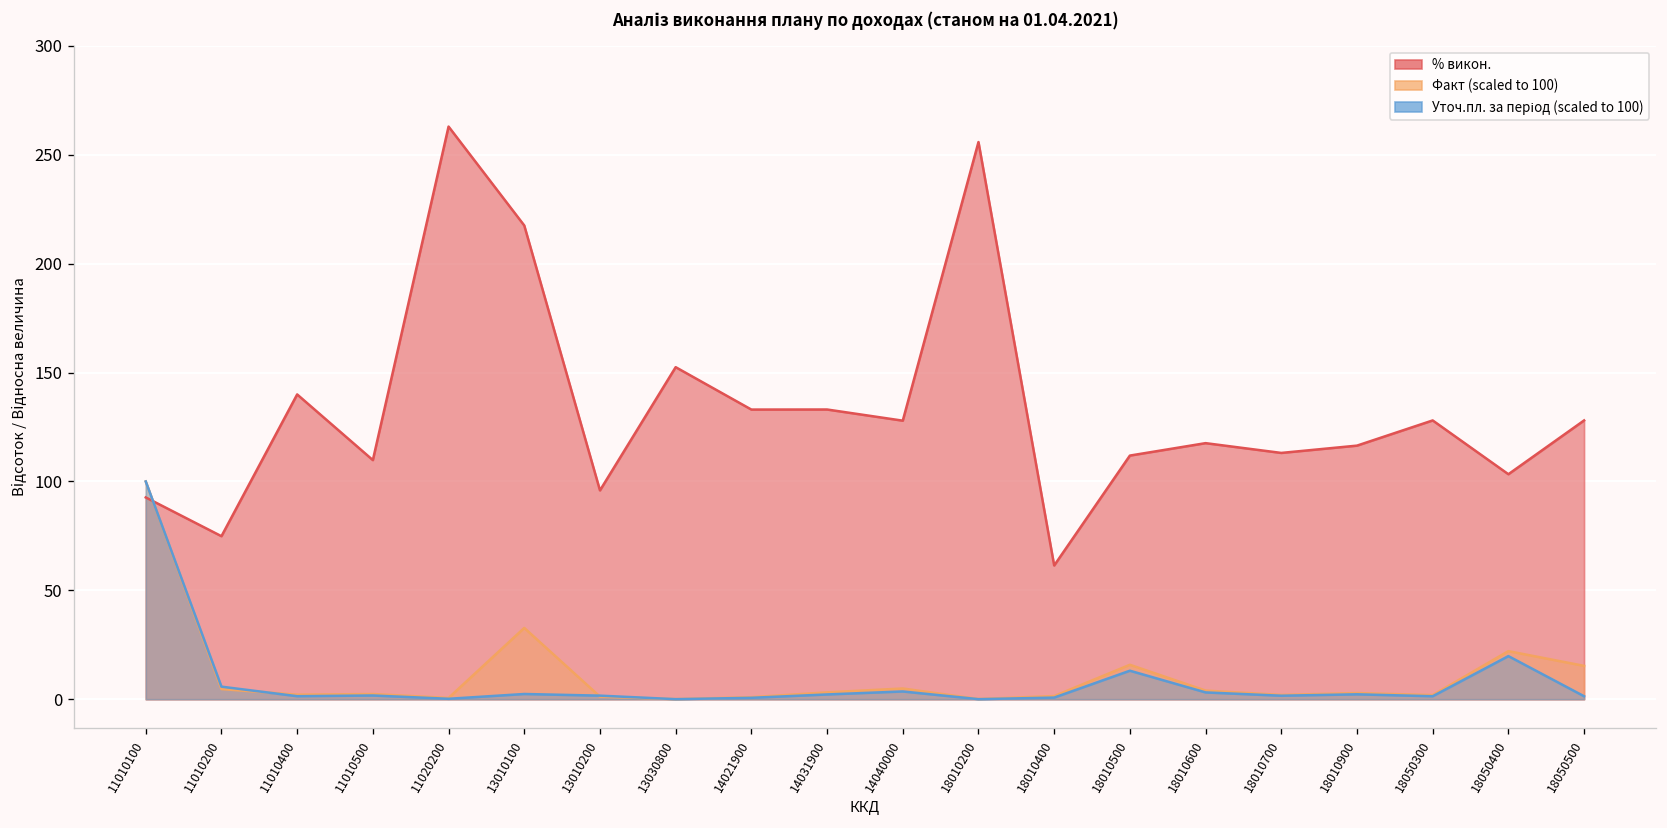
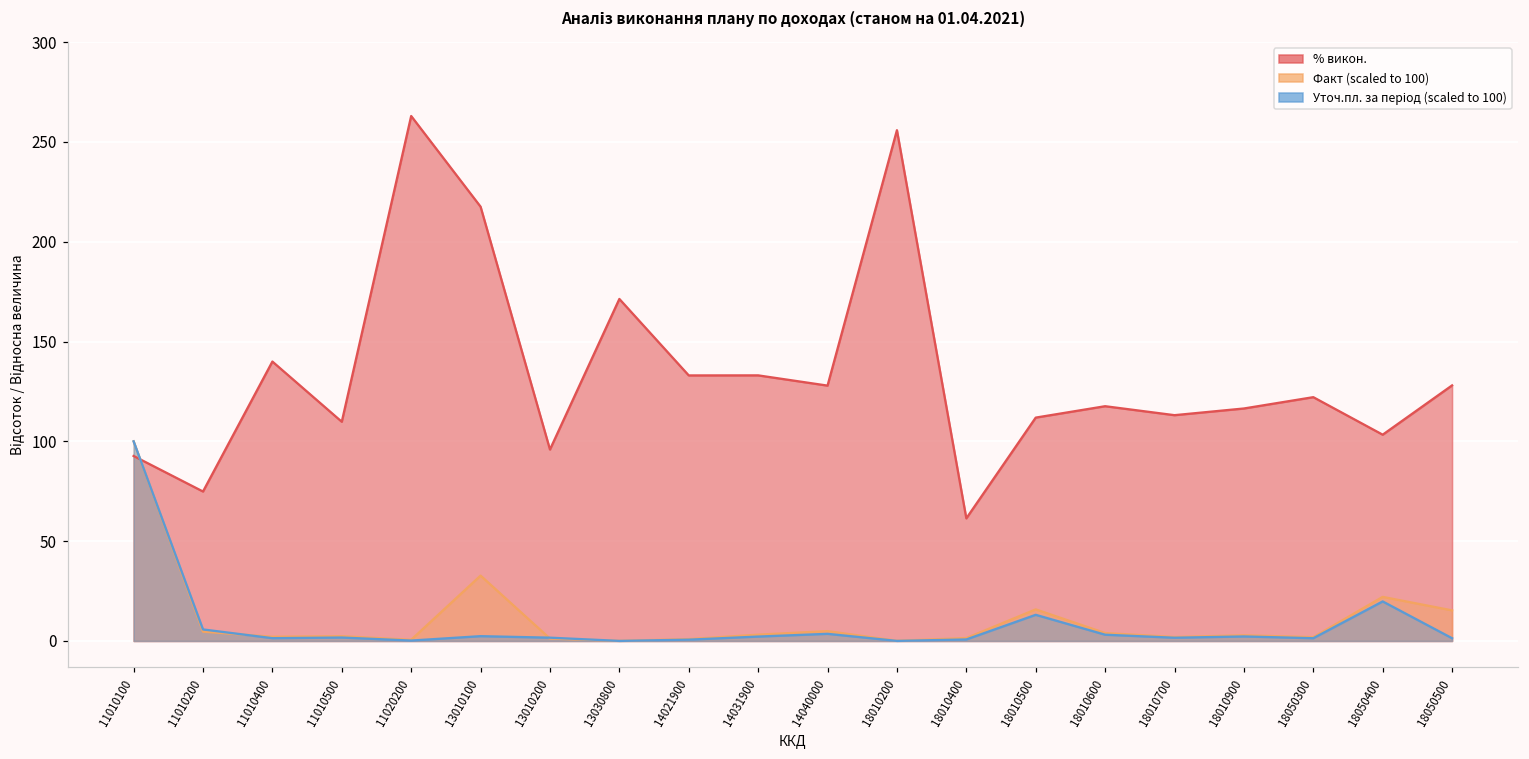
  {
    "% викон.": {
      "11010100": 93,
      "11010200": 75,
      "11010400": 140,
      "11010500": 110,
      "11020200": 263,
      "13010100": 218,
      "13010200": 96,
-     "13030800": 152,
+     "13030800": 171,
      "14021900": 133,
      "14031900": 133,
      "14040000": 128,
      "18010200": 256,
      "18010400": 61,
      "18010500": 112,
      "18010600": 118,
      "18010700": 113,
      "18010900": 116,
-     "18050300": 128,
+     "18050300": 122,
      "18050400": 103,
      "18050500": 128
    },
    "Факт (scaled to 100)": {
      "13010100": 33,
      "18010500": 16,
      "18050400": 22,
      "18050500": 15
    },
    "Уточ.пл. за період (scaled to 100)": {
      "13010100": 2,
      "18010500": 13,
      "18050400": 20,
      "18050500": 1
    }
  }
